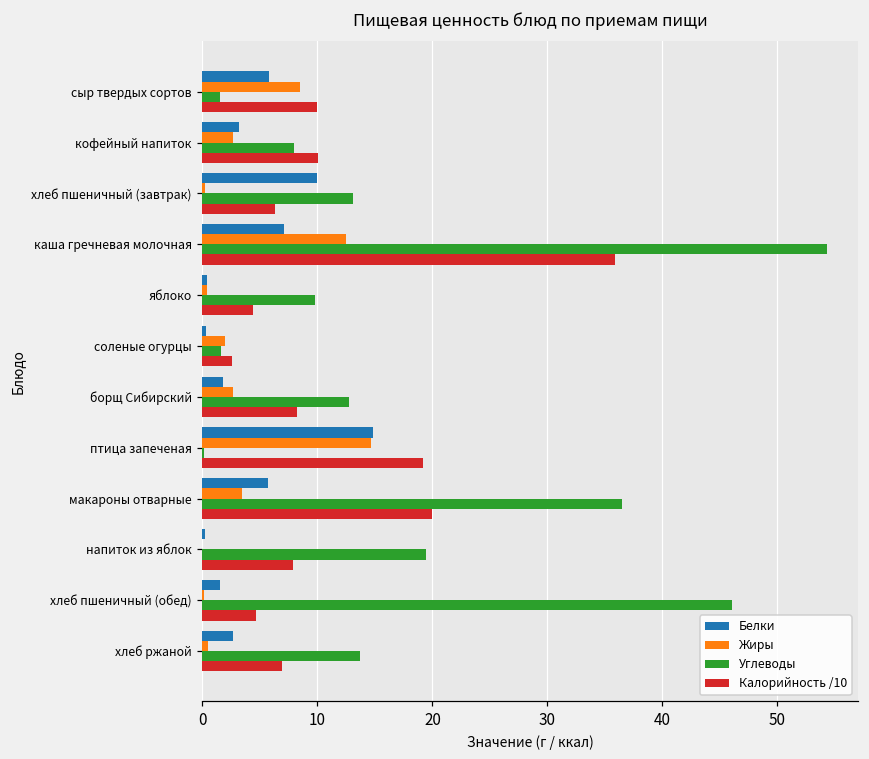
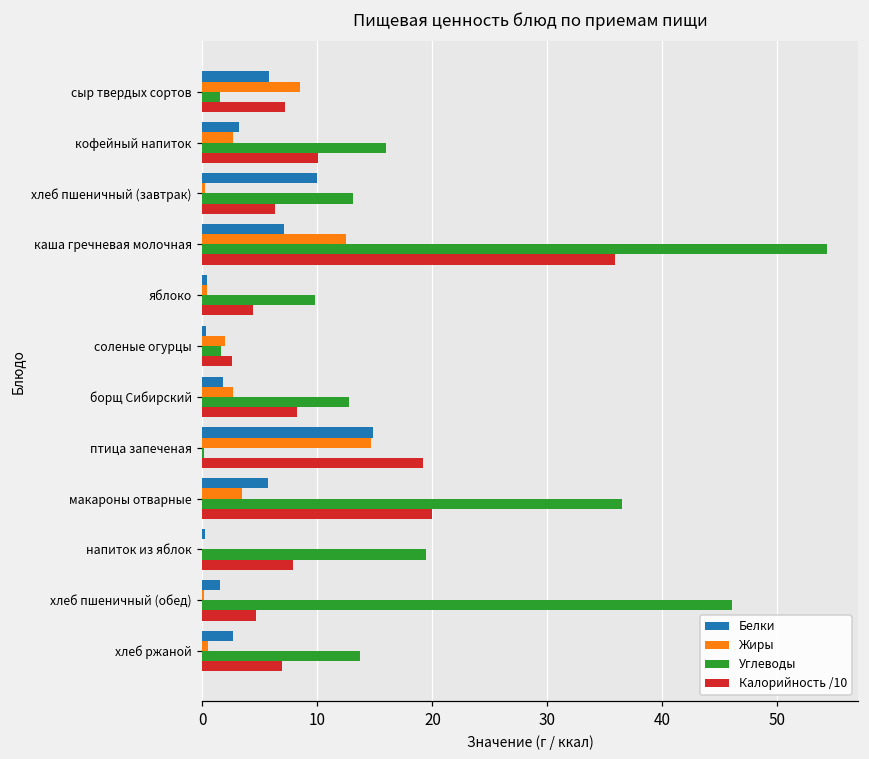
  {
    "Белки": {
      "сыр твердых сортов": 5.8,
      "кофейный напиток": 3.2,
      "хлеб пшеничный (завтрак)": 10.0,
      "каша гречневая молочная": 7.1,
      "яблоко": 0.4,
      "соленые огурцы": 0.3,
      "борщ Сибирский": 1.8,
      "птица запеченая": 14.8,
      "макароны отварные": 5.7,
      "хлеб пшеничный (обед)": 1.5,
      "хлеб ржаной": 2.6
    },
    "Жиры": {
      "сыр твердых сортов": 8.5,
      "кофейный напиток": 2.7,
      "каша гречневая молочная": 12.5,
      "яблоко": 0.4,
      "соленые огурцы": 2.0,
      "борщ Сибирский": 2.7,
      "птица запеченая": 14.7,
      "макароны отварные": 3.5,
      "напиток из яблок": 0.0,
      "хлеб ржаной": 0.5
    },
    "Углеводы": {
      "сыр твердых сортов": 1.5,
-     "кофейный напиток": 8.0,
+     "кофейный напиток": 16.0,
      "хлеб пшеничный (завтрак)": 13.1,
      "каша гречневая молочная": 54.3,
      "яблоко": 9.8,
      "соленые огурцы": 1.6,
      "борщ Сибирский": 12.7,
      "макароны отварные": 36.5,
      "напиток из яблок": 19.4,
      "хлеб пшеничный (обед)": 46.0,
      "хлеб ржаной": 13.7
    },
    "Калорийность /10": {
-     "сыр твердых сортов": 10.0,
+     "сыр твердых сортов": 7.2,
      "кофейный напиток": 10.1,
      "хлеб пшеничный (завтрак)": 6.3,
      "каша гречневая молочная": 35.9,
      "яблоко": 4.4,
      "соленые огурцы": 2.6,
      "борщ Сибирский": 8.2,
      "птица запеченая": 19.2,
      "макароны отварные": 19.9,
      "напиток из яблок": 7.9,
      "хлеб пшеничный (обед)": 4.7,
      "хлеб ржаной": 7.0
    }
  }
